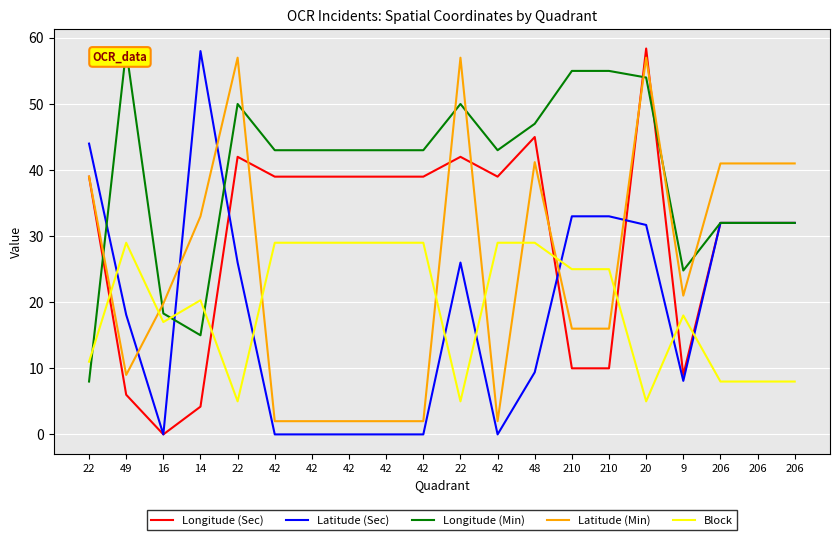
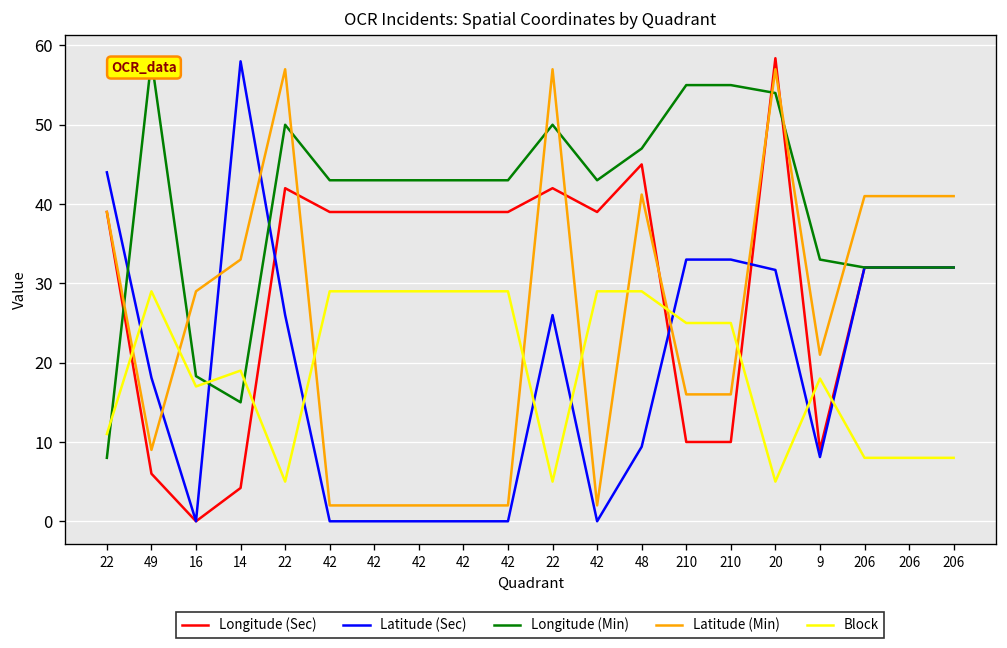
  {
    "Longitude (Sec)": {
      "49": 6,
      "14": 4,
      "48": 45,
      "20": 58,
      "9": 9
    },
    "Latitude (Sec)": {
      "49": 18,
      "14": 58,
      "48": 9,
      "20": 32,
      "9": 8
    },
    "Longitude (Min)": {
      "16": 18,
      "14": 15,
      "48": 47,
      "20": 54,
-     "9": 25
+     "9": 33
    },
    "Latitude (Min)": {
      "49": 9,
-     "16": 20,
+     "16": 29,
      "14": 33,
      "48": 41,
      "20": 57,
      "9": 21
    },
    "Block": {
      "49": 29,
      "16": 17,
-     "14": 20,
+     "14": 19,
      "48": 29,
      "20": 5,
      "9": 18
    }
  }
